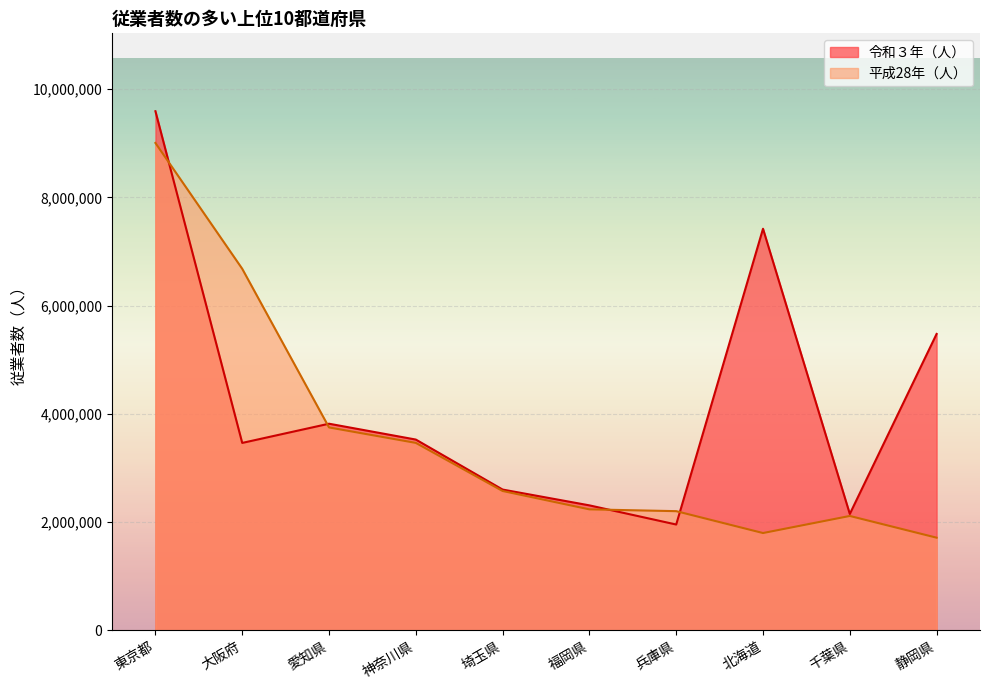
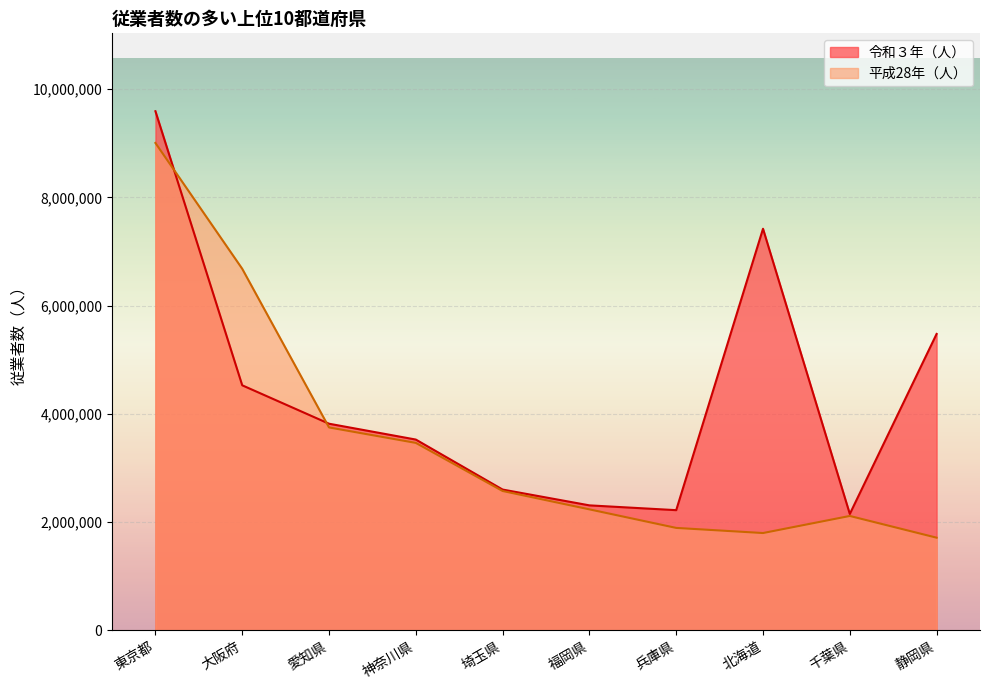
  {
    "令和３年（人）": {
      "東京都": "9,600,000",
-     "大阪府": "3,500,000",
+     "大阪府": "4,500,000",
      "愛知県": "3,800,000",
      "神奈川県": "3,500,000",
      "福岡県": "2,300,000",
-     "兵庫県": "2,000,000",
+     "兵庫県": "2,200,000",
      "北海道": "7,400,000",
      "静岡県": "5,500,000"
    },
    "平成28年（人）": {
      "東京都": "9,000,000",
      "大阪府": "6,700,000",
      "愛知県": "3,700,000",
      "神奈川県": "3,500,000",
      "福岡県": "2,200,000",
-     "兵庫県": "2,200,000",
+     "兵庫県": "1,900,000",
      "北海道": "1,800,000",
      "静岡県": "1,700,000"
    }
  }
